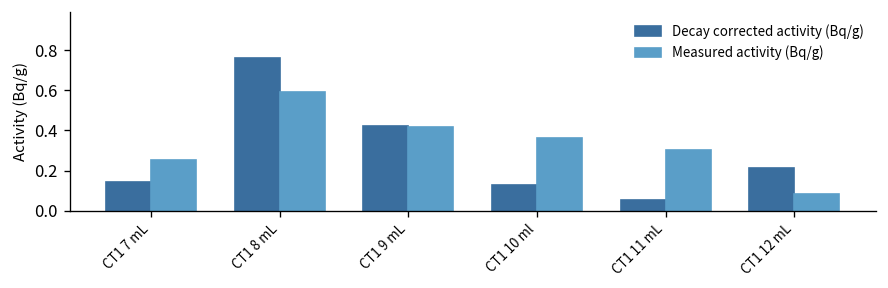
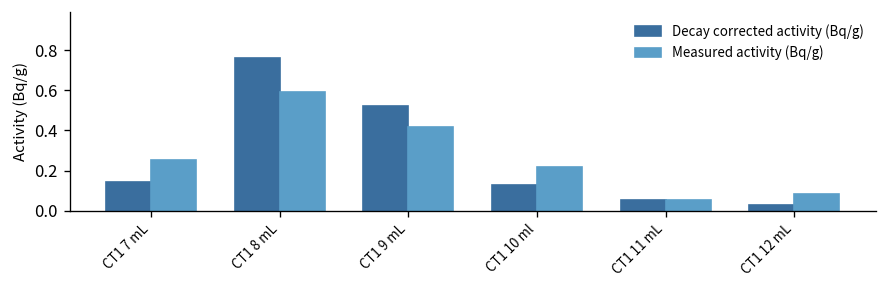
  {
    "Decay corrected activity (Bq/g)": {
      "CT1 7 mL": 0.14,
      "CT1 8 mL": 0.76,
-     "CT1 9 mL": 0.42,
+     "CT1 9 mL": 0.52,
      "CT1 10 ml": 0.13,
      "CT1 11 mL": 0.05,
-     "CT1 12 mL": 0.21
+     "CT1 12 mL": 0.03
    },
    "Measured activity (Bq/g)": {
      "CT1 7 mL": 0.25,
      "CT1 8 mL": 0.59,
      "CT1 9 mL": 0.42,
-     "CT1 10 ml": 0.36,
-     "CT1 11 mL": 0.30,
+     "CT1 10 ml": 0.22,
+     "CT1 11 mL": 0.05,
      "CT1 12 mL": 0.08
    }
  }
